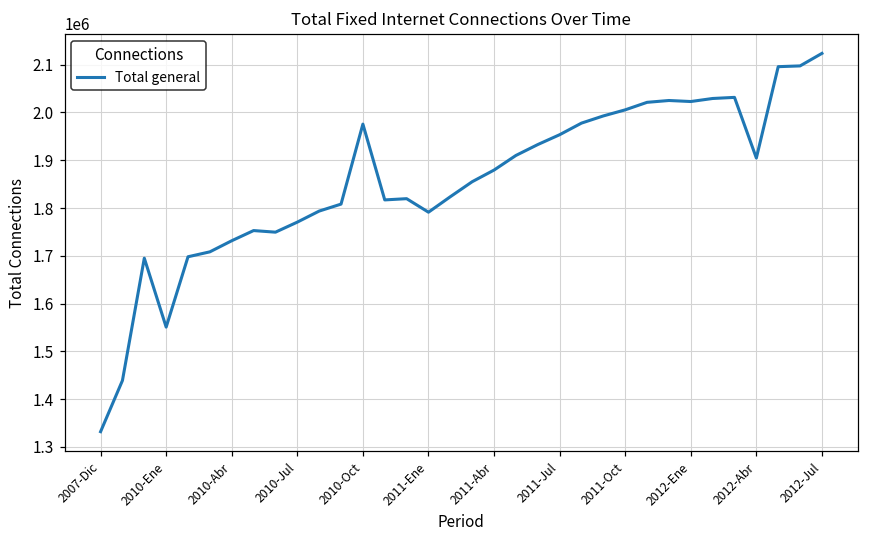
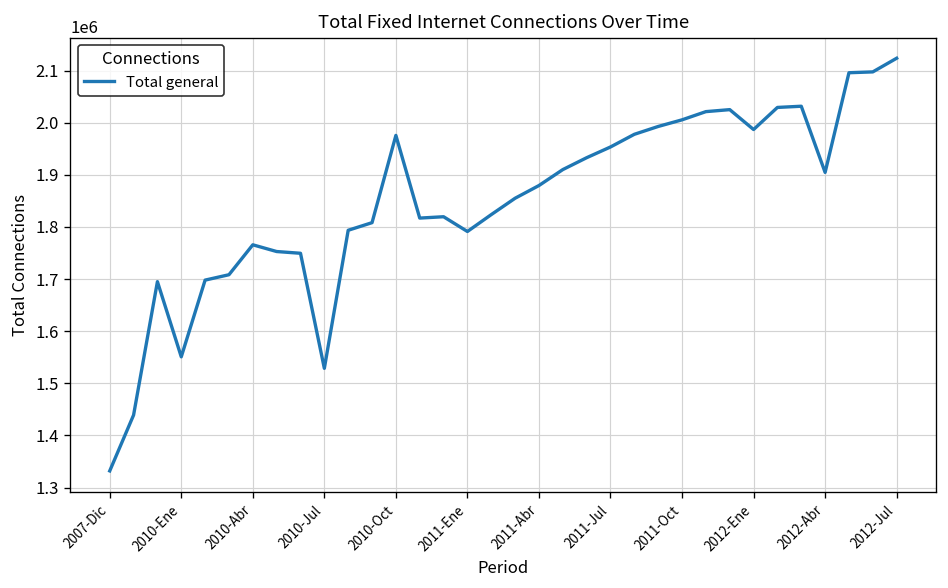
  {
    "2007-Dic": 1330000,
    "2010-Ene": 1550000,
-   "2010-Abr": 1730000,
-   "2010-Jul": 1770000,
+   "2010-Abr": 1770000,
+   "2010-Jul": 1530000,
    "2010-Oct": 1980000,
    "2011-Ene": 1790000,
    "2011-Abr": 1880000,
    "2011-Jul": 1950000,
    "2011-Oct": 2010000,
-   "2012-Ene": 2020000,
+   "2012-Ene": 1990000,
    "2012-Abr": 1900000,
    "2012-Jul": 2120000
  }
